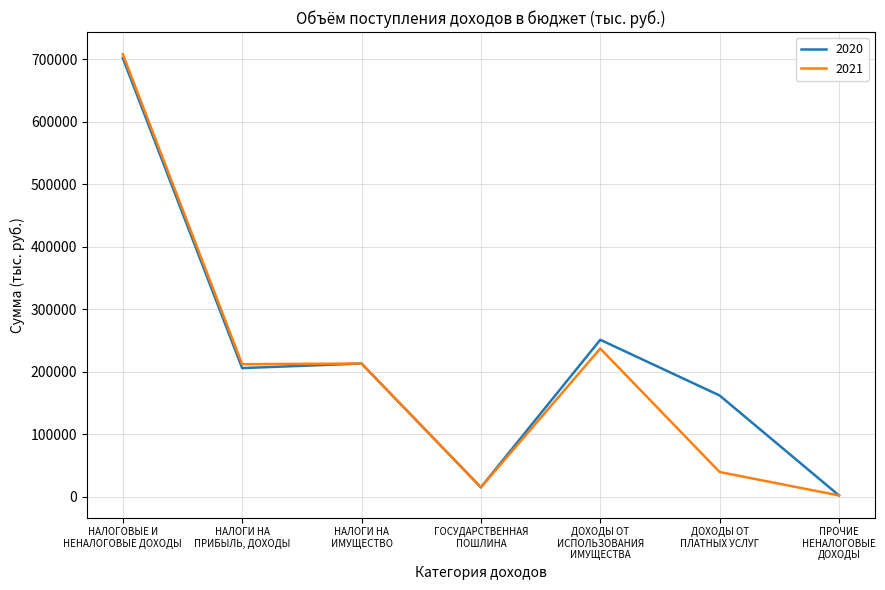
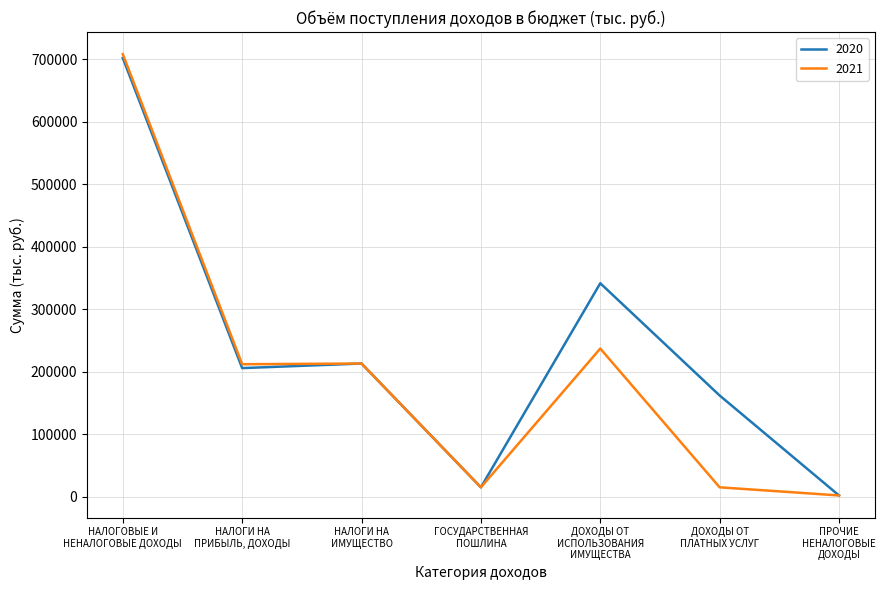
  {
    "2020": {
      "НАЛОГОВЫЕ И НЕНАЛОГОВЫЕ ДОХОДЫ": 700000,
      "НАЛОГИ НА ПРИБЫЛЬ, ДОХОДЫ": 210000,
-     "ДОХОДЫ ОТ ИСПОЛЬЗОВАНИЯ ИМУЩЕСТВА": 250000,
+     "ДОХОДЫ ОТ ИСПОЛЬЗОВАНИЯ ИМУЩЕСТВА": 340000,
      "ДОХОДЫ ОТ ПЛАТНЫХ УСЛУГ": 160000
    },
    "2021": {
      "НАЛОГОВЫЕ И НЕНАЛОГОВЫЕ ДОХОДЫ": 710000,
      "НАЛОГИ НА ПРИБЫЛЬ, ДОХОДЫ": 210000,
      "ДОХОДЫ ОТ ИСПОЛЬЗОВАНИЯ ИМУЩЕСТВА": 240000,
-     "ДОХОДЫ ОТ ПЛАТНЫХ УСЛУГ": 40000
+     "ДОХОДЫ ОТ ПЛАТНЫХ УСЛУГ": 20000
    }
  }
